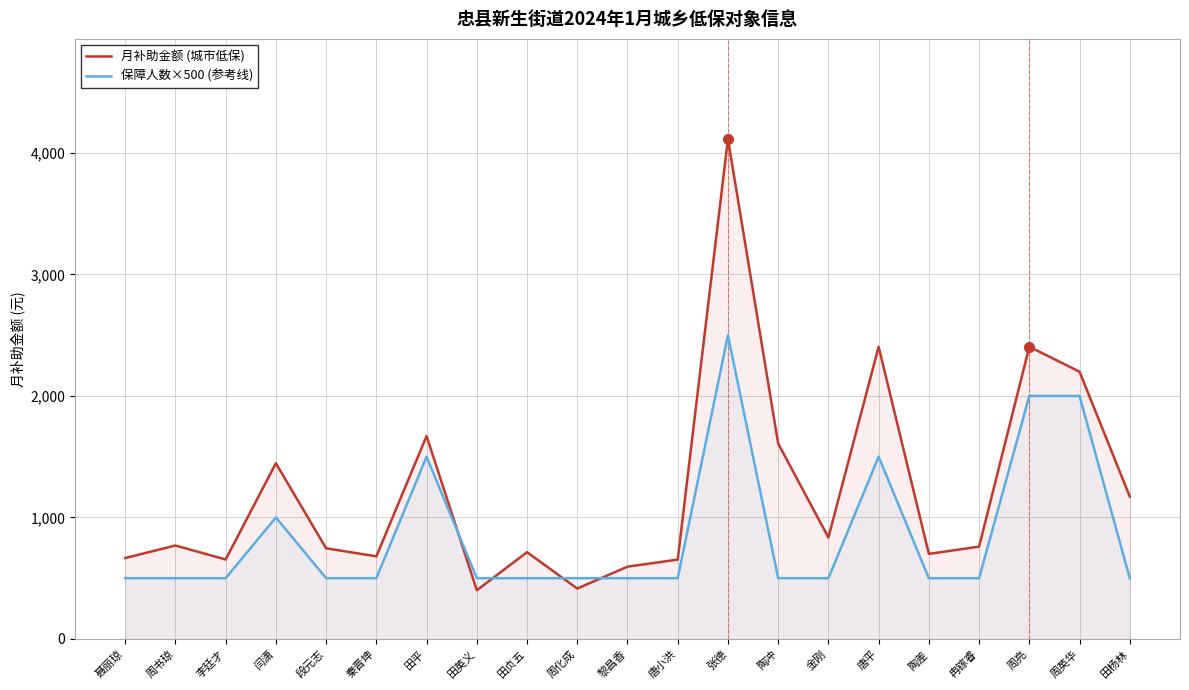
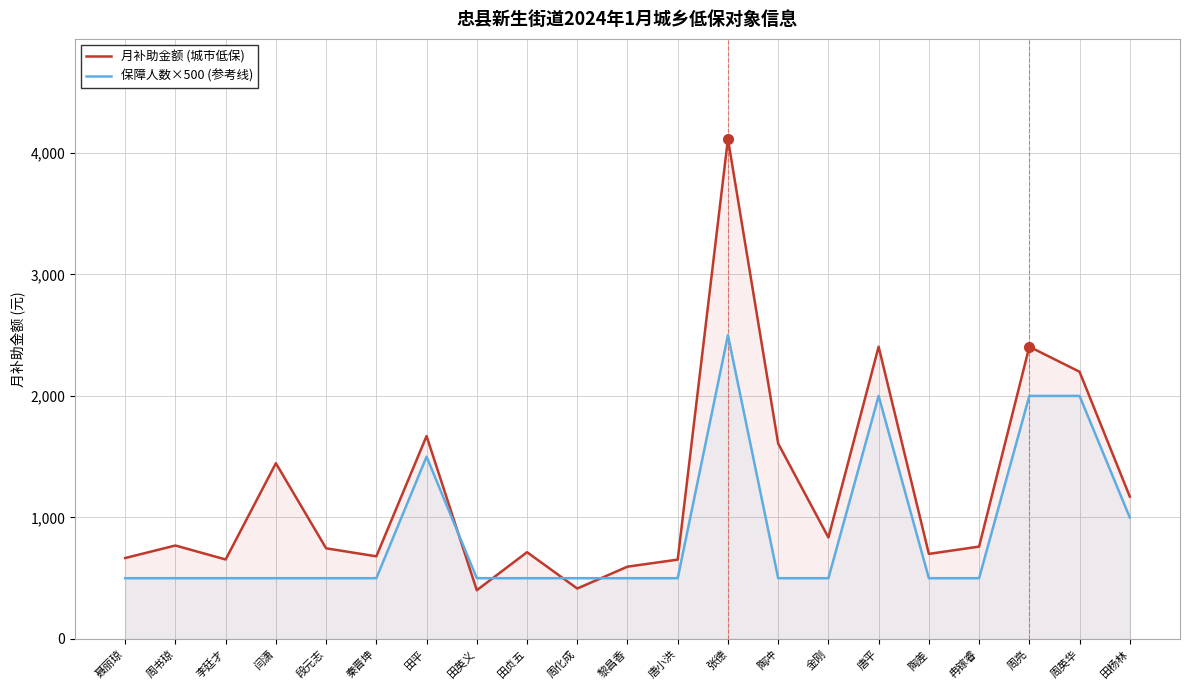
  {
    "保障人数×500 (参考线)": {
      "聂丽琼": "500",
      "周书琼": "500",
      "李廷才": "500",
-     "闫潇": "1,000",
+     "闫潇": "500",
      "段元志": "500",
      "秦晋坤": "500",
      "田平": "1,500",
      "田英义": "500",
      "田贞五": "500",
      "周化成": "500",
      "黎昌香": "500",
      "唐小洪": "500",
      "张德": "2,500",
      "陶冲": "500",
      "金刚": "500",
-     "唐平": "1,500",
+     "唐平": "2,000",
      "陶差": "500",
      "冉镓睿": "500",
      "周亮": "2,000",
      "周英华": "2,000",
-     "田杨林": "500"
+     "田杨林": "1,000"
    }
  }
